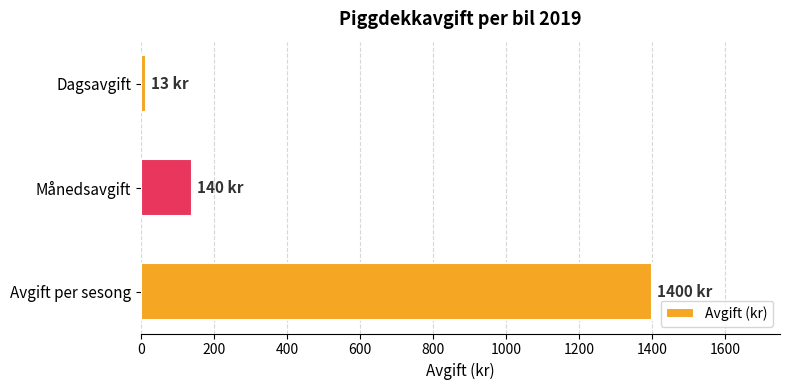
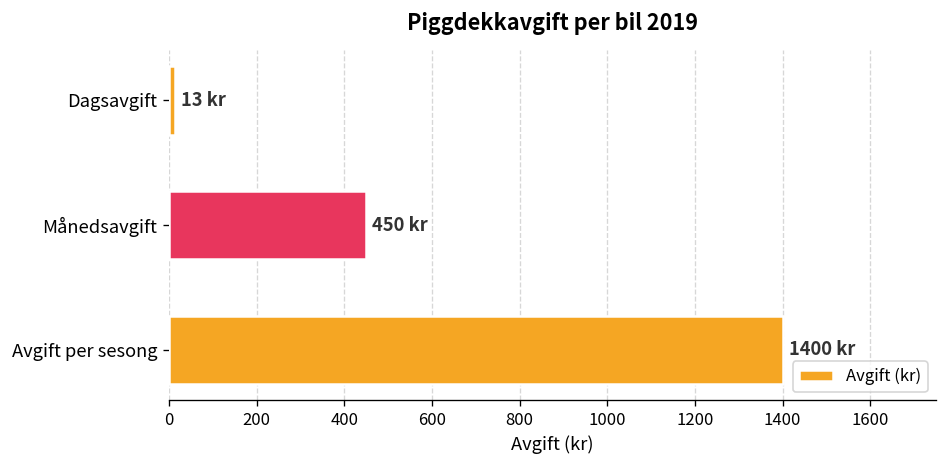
  {
    "Dagsavgift": 13,
-   "Månedsavgift": 140,
+   "Månedsavgift": 450,
    "Avgift per sesong": 1400
  }
